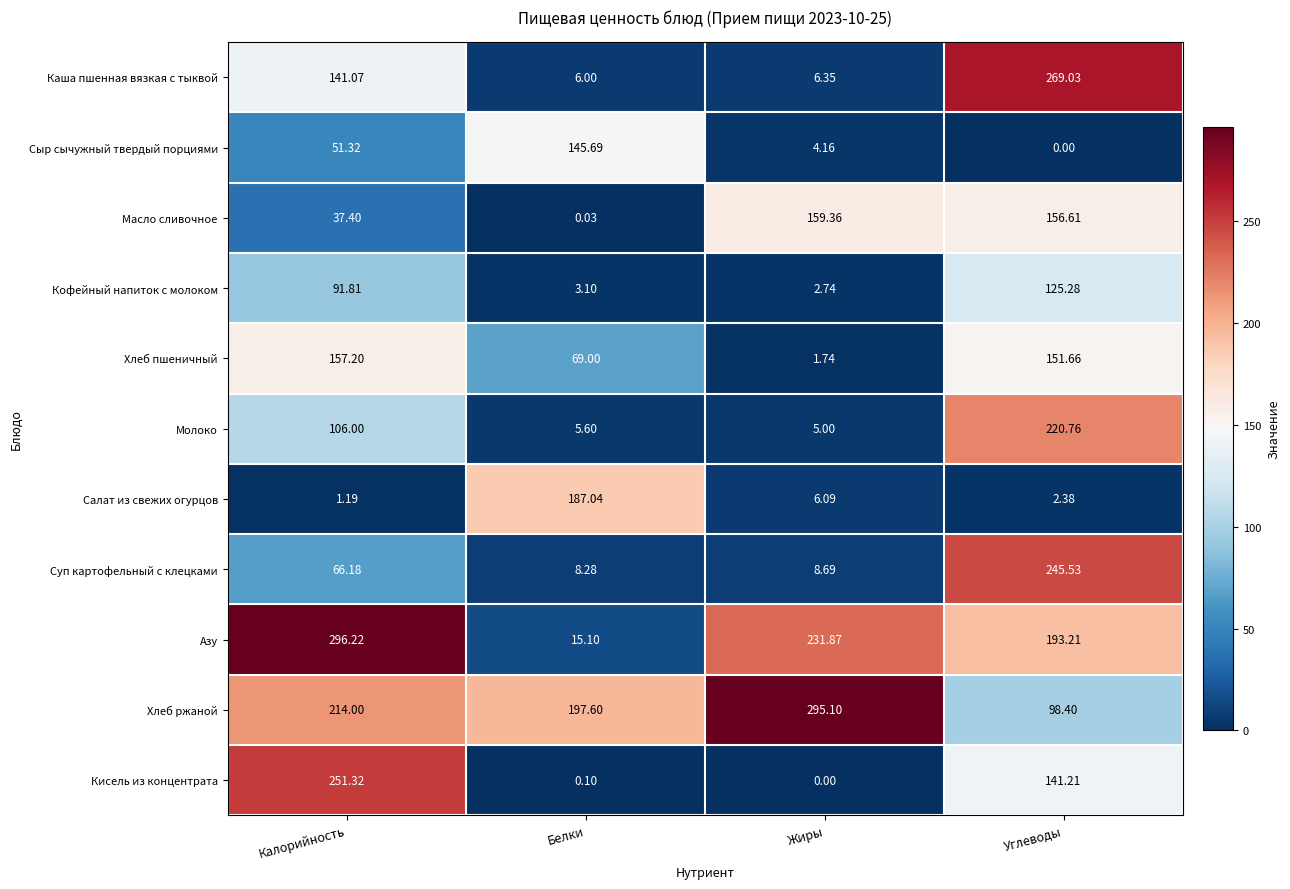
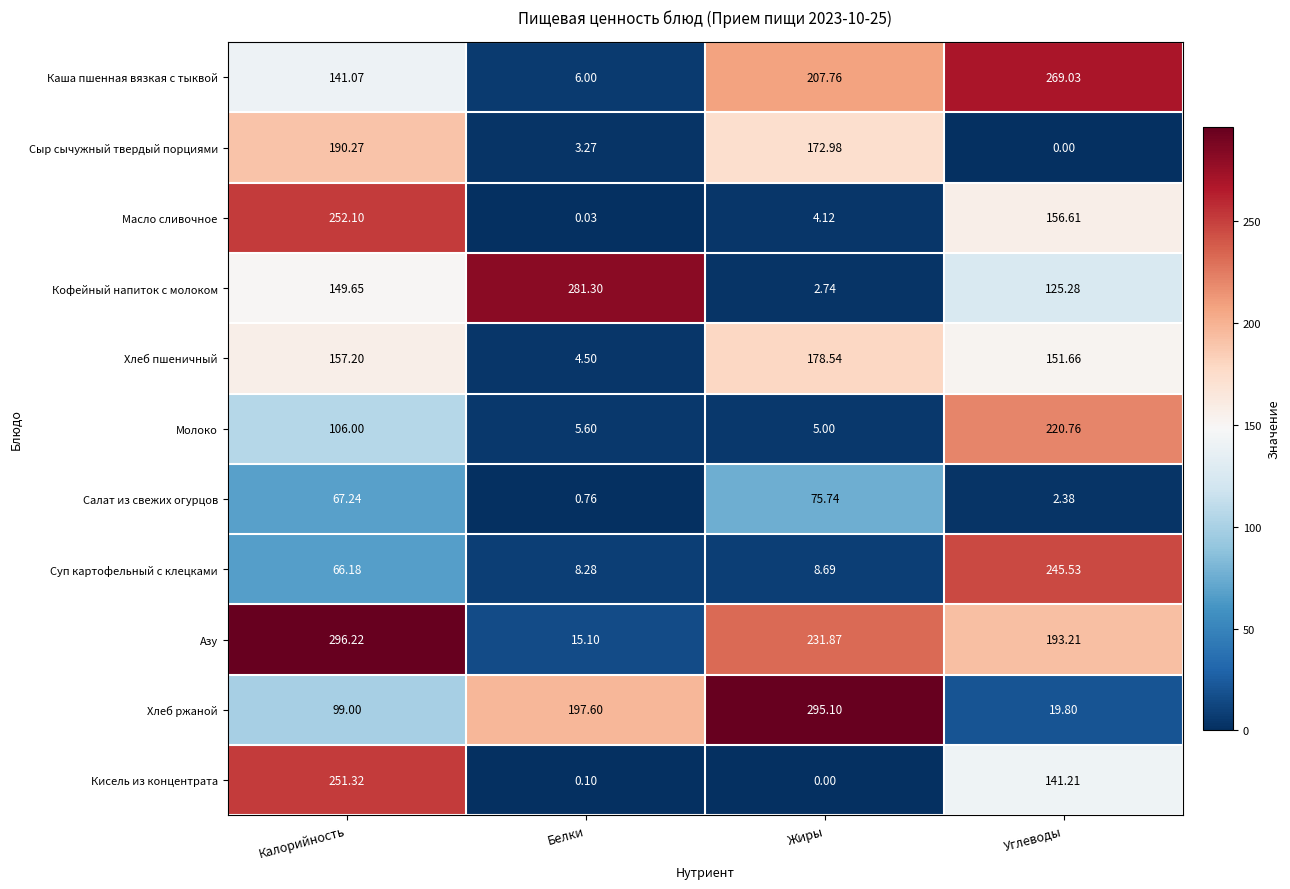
  {
    "Каша пшенная вязкая с тыквой": {
      "Калорийность": 141.07,
      "Белки": 6.00,
-     "Жиры": 6.35,
+     "Жиры": 207.76,
      "Углеводы": 269.03
    },
    "Сыр сычужный твердый порциями": {
-     "Калорийность": 51.32,
-     "Белки": 145.69,
-     "Жиры": 4.16,
+     "Калорийность": 190.27,
+     "Белки": 3.27,
+     "Жиры": 172.98,
      "Углеводы": 0.00
    },
    "Масло сливочное": {
-     "Калорийность": 37.40,
+     "Калорийность": 252.10,
      "Белки": 0.03,
-     "Жиры": 159.36,
+     "Жиры": 4.12,
      "Углеводы": 156.61
    },
    "Кофейный напиток с молоком": {
-     "Калорийность": 91.81,
-     "Белки": 3.10,
+     "Калорийность": 149.65,
+     "Белки": 281.30,
      "Жиры": 2.74,
      "Углеводы": 125.28
    },
    "Хлеб пшеничный": {
      "Калорийность": 157.20,
-     "Белки": 69.00,
-     "Жиры": 1.74,
+     "Белки": 4.50,
+     "Жиры": 178.54,
      "Углеводы": 151.66
    },
    "Молоко": {
      "Калорийность": 106.00,
      "Белки": 5.60,
      "Жиры": 5.00,
      "Углеводы": 220.76
    },
    "Салат из свежих огурцов": {
-     "Калорийность": 1.19,
-     "Белки": 187.04,
-     "Жиры": 6.09,
+     "Калорийность": 67.24,
+     "Белки": 0.76,
+     "Жиры": 75.74,
      "Углеводы": 2.38
    },
    "Суп картофельный с клецками": {
      "Калорийность": 66.18,
      "Белки": 8.28,
      "Жиры": 8.69,
      "Углеводы": 245.53
    },
    "Азу": {
      "Калорийность": 296.22,
      "Белки": 15.10,
      "Жиры": 231.87,
      "Углеводы": 193.21
    },
    "Хлеб ржаной": {
-     "Калорийность": 214.00,
+     "Калорийность": 99.00,
      "Белки": 197.60,
      "Жиры": 295.10,
-     "Углеводы": 98.40
+     "Углеводы": 19.80
    },
    "Кисель из концентрата": {
      "Калорийность": 251.32,
      "Белки": 0.10,
      "Жиры": 0.00,
      "Углеводы": 141.21
    }
  }
